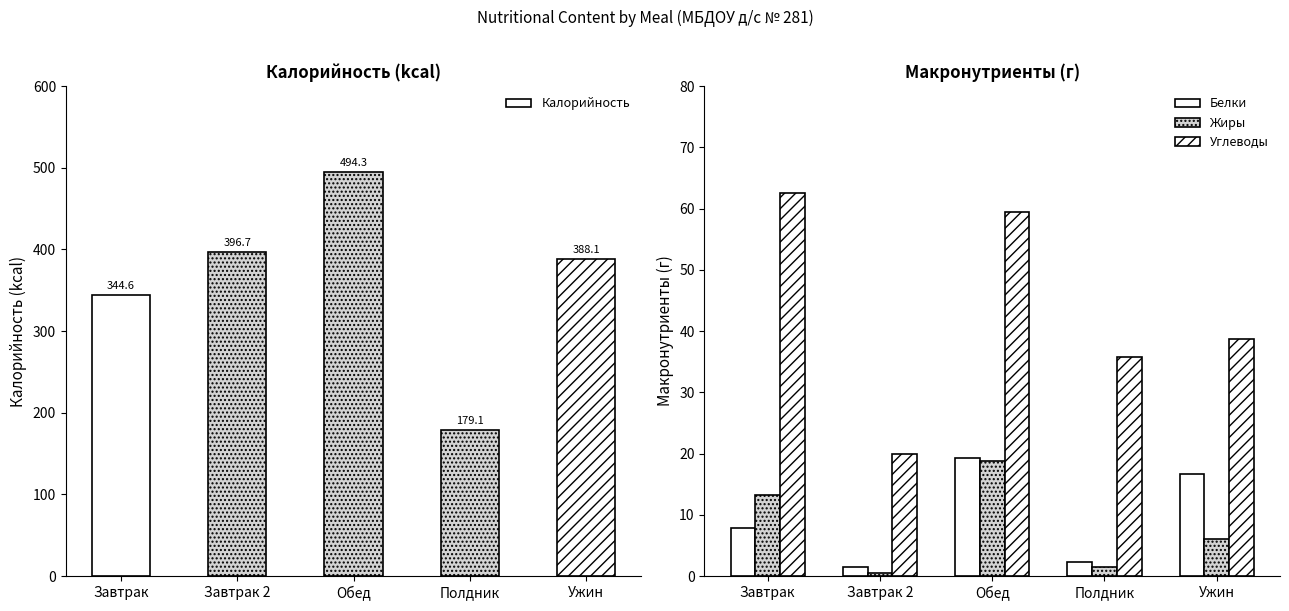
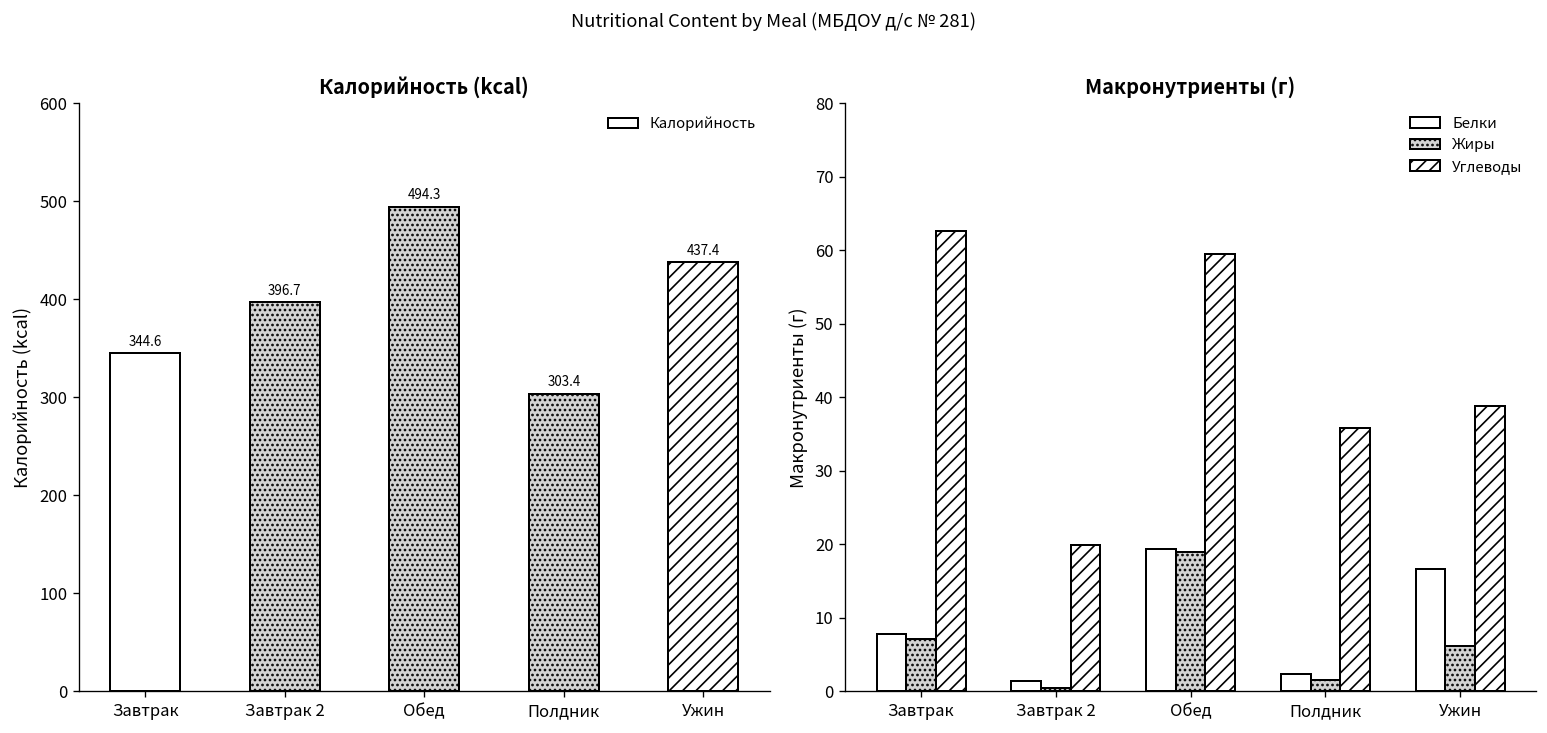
  {
    "Калорийность (kcal)": {
      "Завтрак": 344.6,
      "Завтрак 2": 396.7,
      "Обед": 494.3,
-     "Полдник": 179.1,
-     "Ужин": 388.1
+     "Полдник": 303.4,
+     "Ужин": 437.4
    },
    "Макронутриенты (г)": {
      "Жиры": {
-       "Завтрак": 13,
+       "Завтрак": 7,
        "Завтрак 2": 0,
        "Обед": 19,
        "Полдник": 2,
        "Ужин": 6
      }
    }
  }
